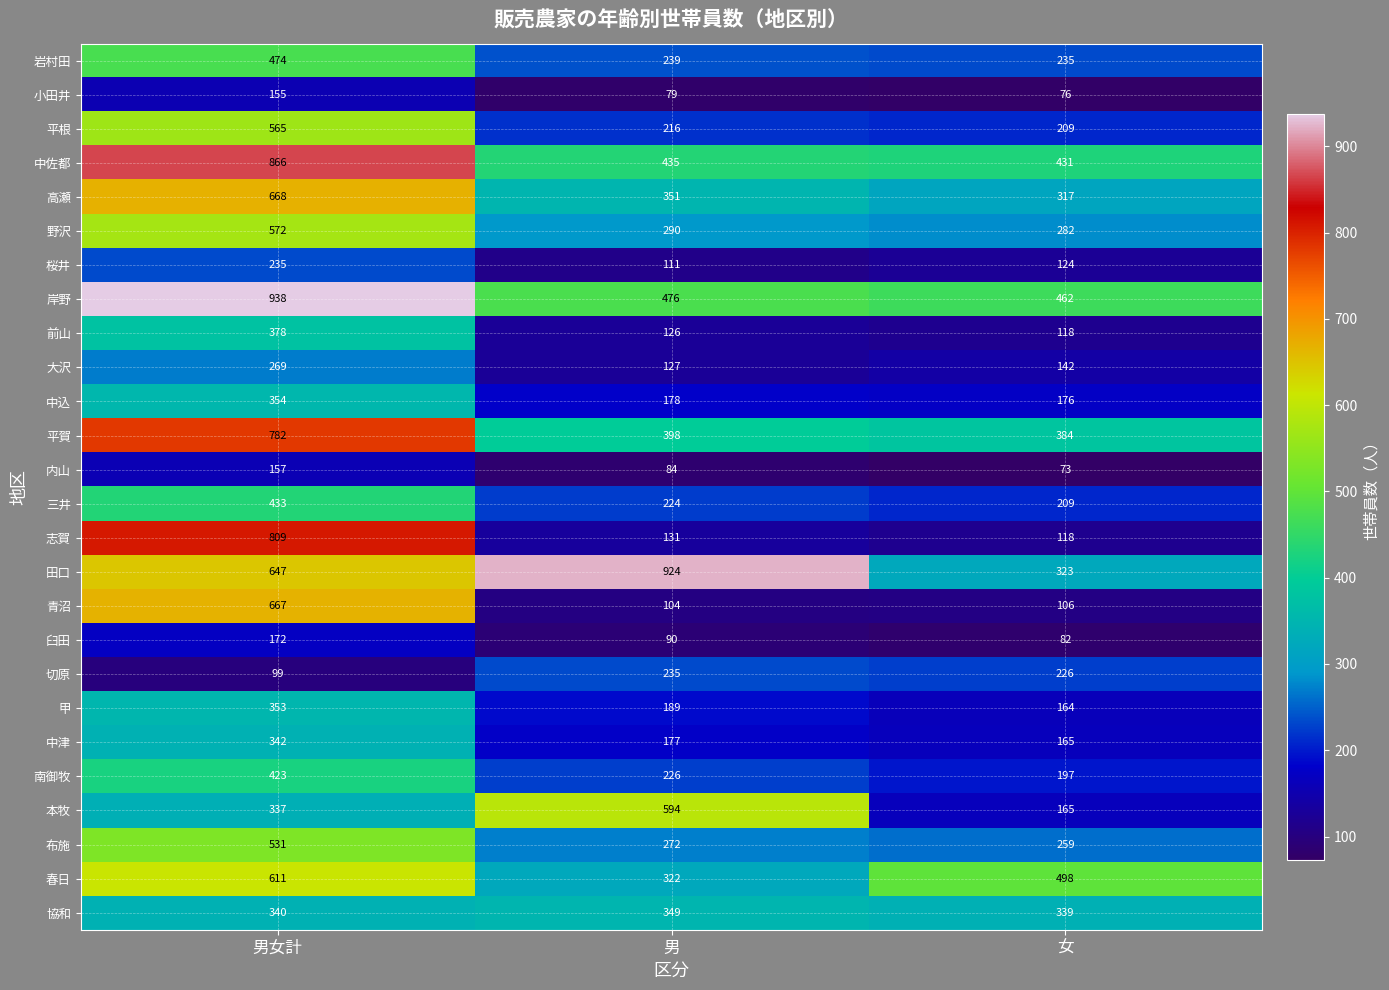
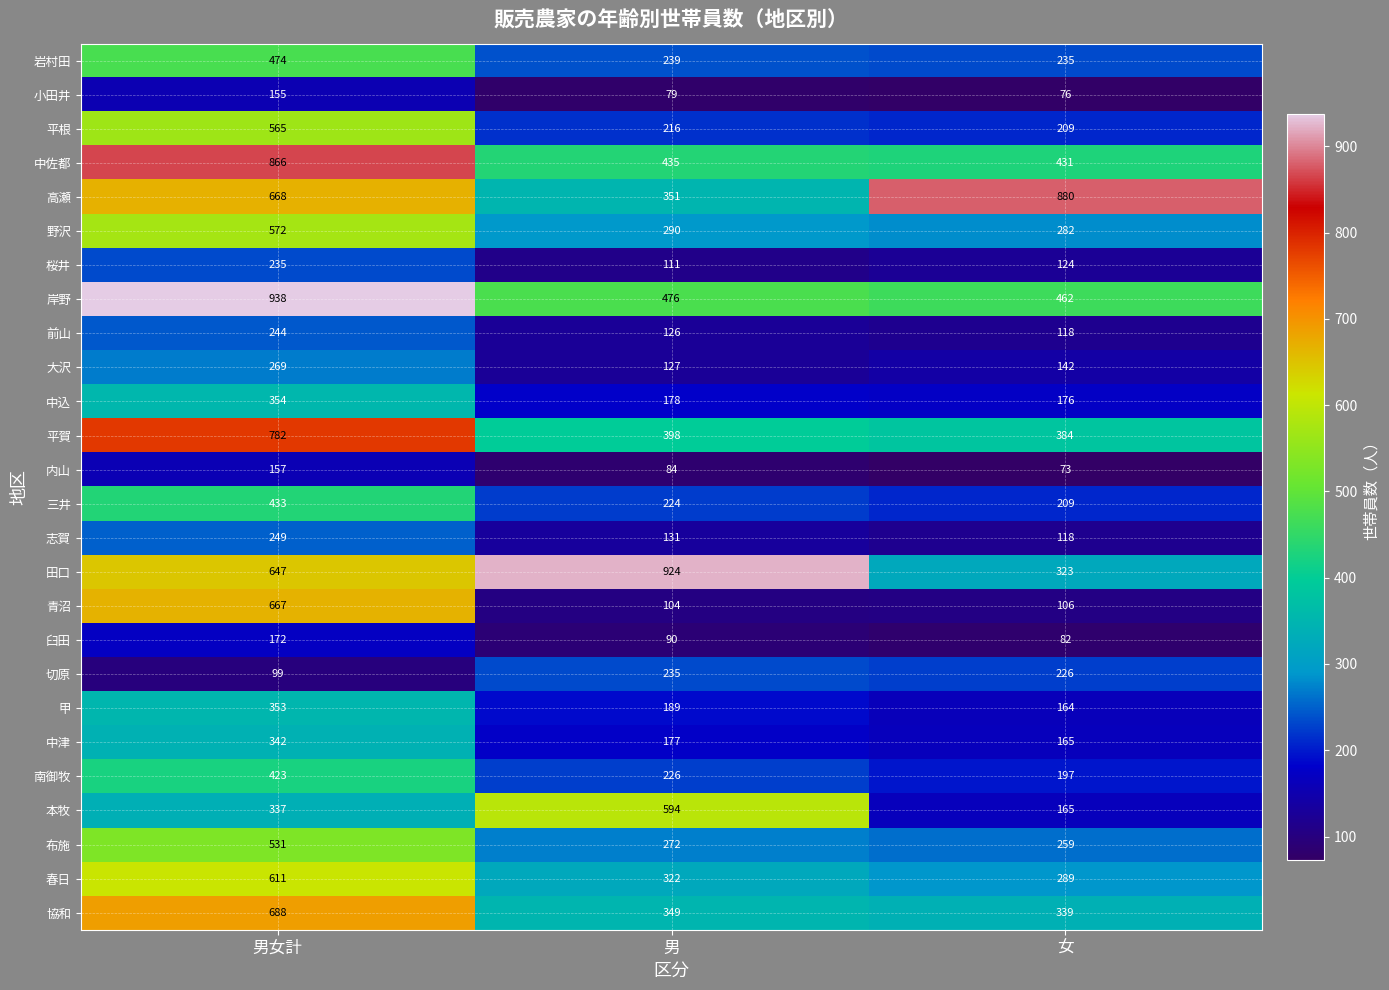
  {
    "岩村田": {
      "男女計": 474,
      "男": 239,
      "女": 235
    },
    "小田井": {
      "男女計": 155,
      "男": 79,
      "女": 76
    },
    "平根": {
      "男女計": 565,
      "男": 216,
      "女": 209
    },
    "中佐都": {
      "男女計": 866,
      "男": 435,
      "女": 431
    },
    "高瀬": {
      "男女計": 668,
      "男": 351,
-     "女": 317
+     "女": 880
    },
    "野沢": {
      "男女計": 572,
      "男": 290,
      "女": 282
    },
    "桜井": {
      "男女計": 235,
      "男": 111,
      "女": 124
    },
    "岸野": {
      "男女計": 938,
      "男": 476,
      "女": 462
    },
    "前山": {
-     "男女計": 378,
+     "男女計": 244,
      "男": 126,
      "女": 118
    },
    "大沢": {
      "男女計": 269,
      "男": 127,
      "女": 142
    },
    "中込": {
      "男女計": 354,
      "男": 178,
      "女": 176
    },
    "平賀": {
      "男女計": 782,
      "男": 398,
      "女": 384
    },
    "内山": {
      "男女計": 157,
      "男": 84,
      "女": 73
    },
    "三井": {
      "男女計": 433,
      "男": 224,
      "女": 209
    },
    "志賀": {
-     "男女計": 809,
+     "男女計": 249,
      "男": 131,
      "女": 118
    },
    "田口": {
      "男女計": 647,
      "男": 924,
      "女": 323
    },
    "青沼": {
      "男女計": 667,
      "男": 104,
      "女": 106
    },
    "臼田": {
      "男女計": 172,
      "男": 90,
      "女": 82
    },
    "切原": {
      "男女計": 99,
      "男": 235,
      "女": 226
    },
    "甲": {
      "男女計": 353,
      "男": 189,
      "女": 164
    },
    "中津": {
      "男女計": 342,
      "男": 177,
      "女": 165
    },
    "南御牧": {
      "男女計": 423,
      "男": 226,
      "女": 197
    },
    "本牧": {
      "男女計": 337,
      "男": 594,
      "女": 165
    },
    "布施": {
      "男女計": 531,
      "男": 272,
      "女": 259
    },
    "春日": {
      "男女計": 611,
      "男": 322,
-     "女": 498
+     "女": 289
    },
    "協和": {
-     "男女計": 340,
+     "男女計": 688,
      "男": 349,
      "女": 339
    }
  }
